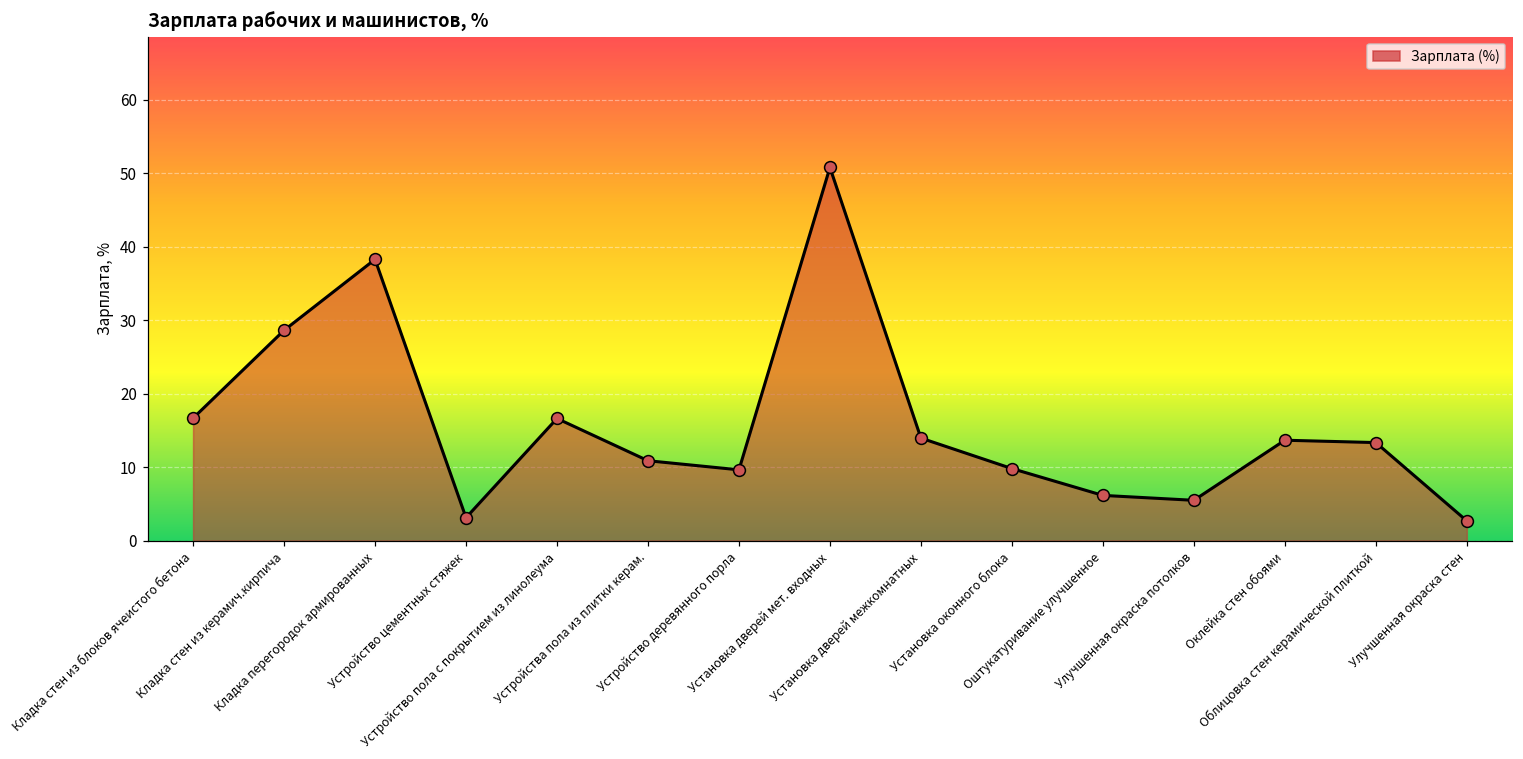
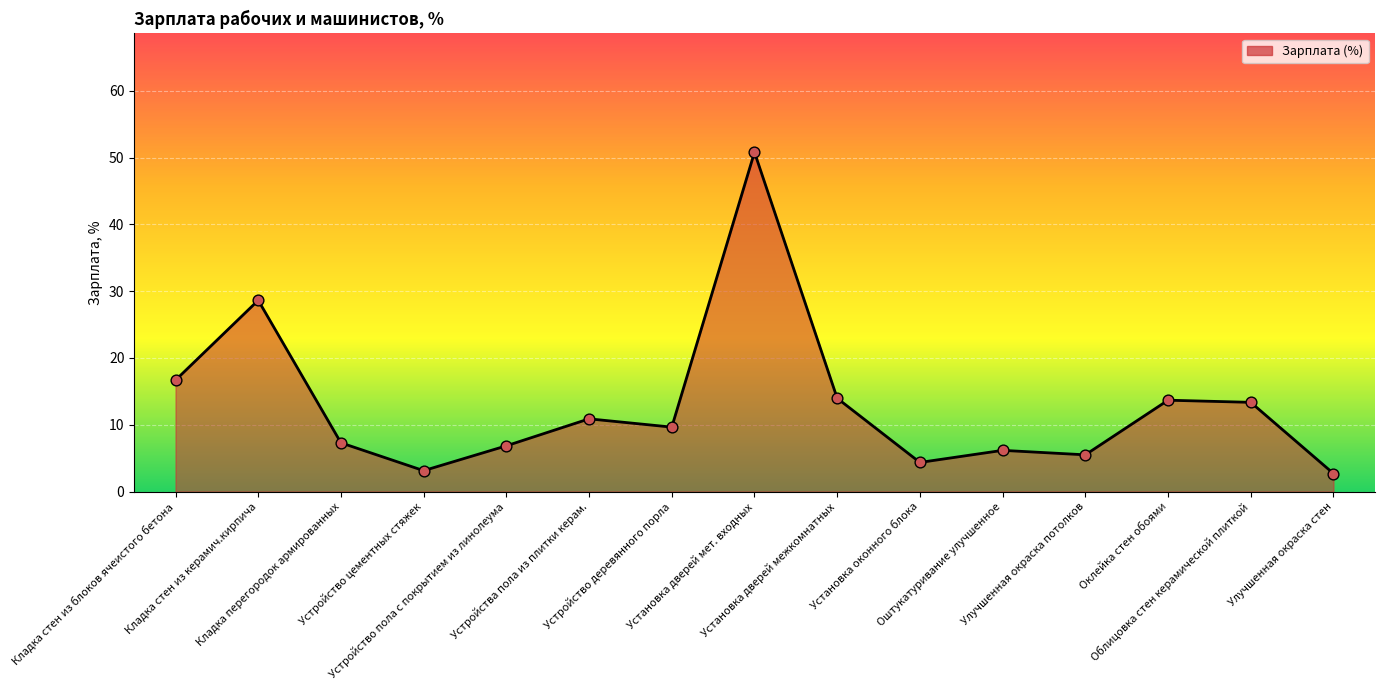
  {
    "Кладка стен из блоков ячеистого бетона": 17,
    "Кладка стен из керамич.кирпича": 29,
-   "Кладка перегородок армированных": 38,
+   "Кладка перегородок армированных": 7,
    "Устройство цементных стяжек": 3,
-   "Устройство пола с покрытием из линолеума": 17,
+   "Устройство пола с покрытием из линолеума": 7,
    "Устройства пола из плитки керам.": 11,
    "Устройство деревянного порла": 10,
    "Установка дверей мет. входных": 51,
    "Установка дверей межкомнатных": 14,
-   "Установка оконного блока": 10,
+   "Установка оконного блока": 4,
    "Оштукатуривание улучшенное": 6,
    "Улучшенная окраска потолков": 6,
    "Оклейка стен обоями": 14,
    "Облицовка стен керамической плиткой": 13,
    "Улучшенная окраска стен": 3
  }
